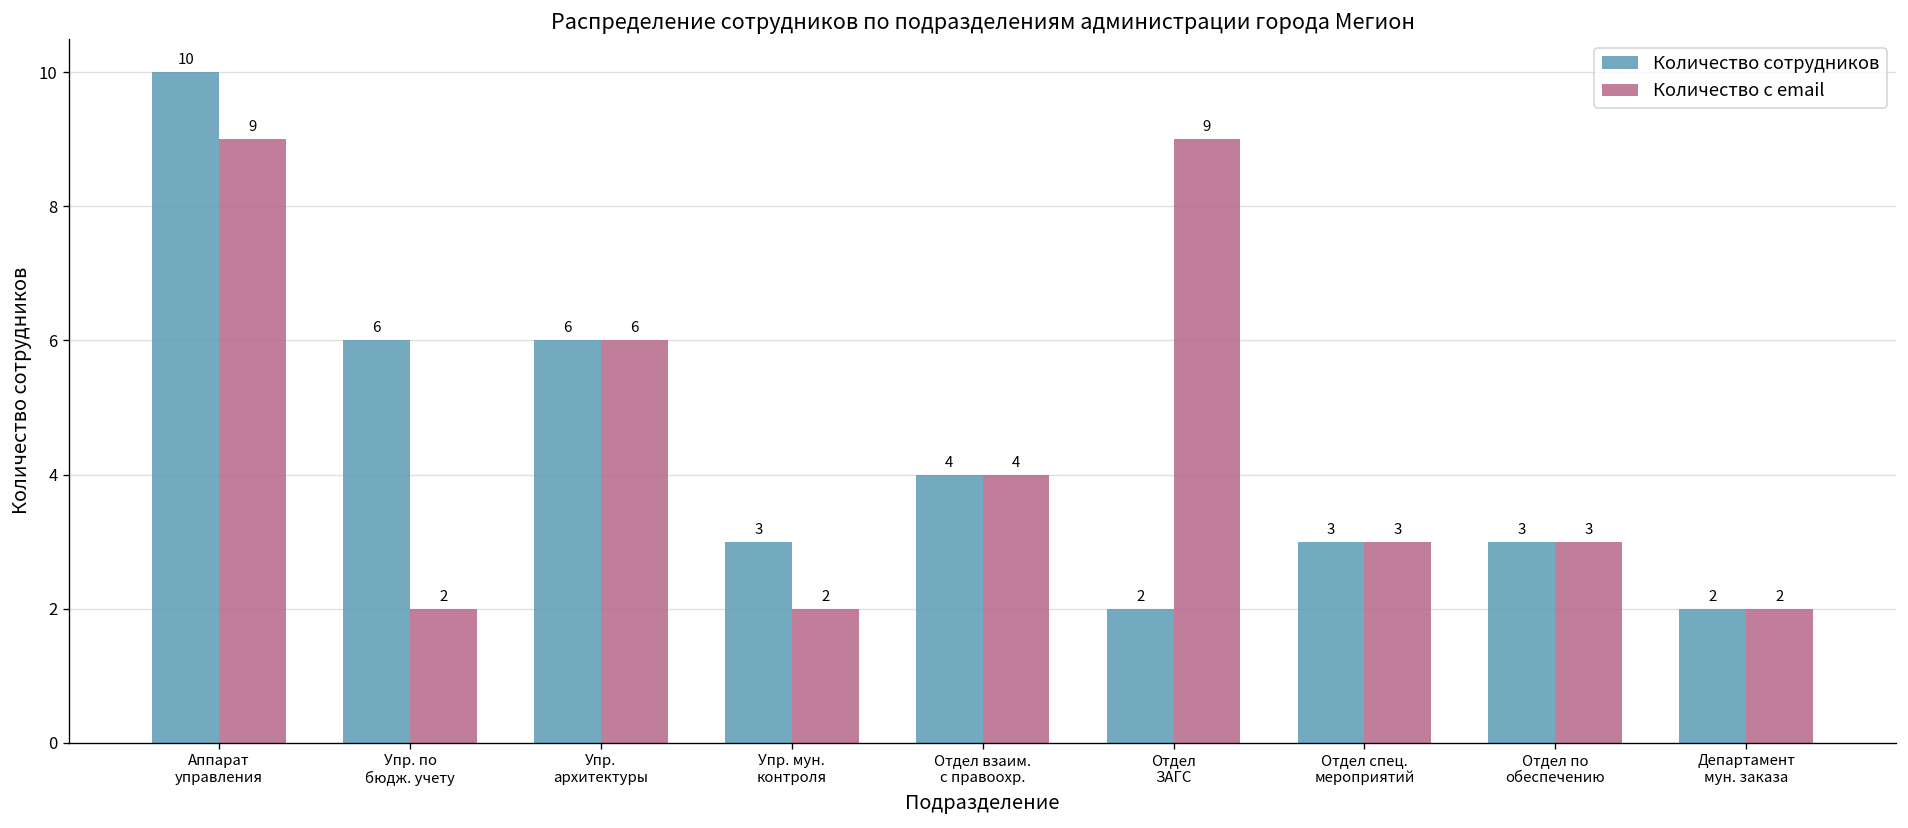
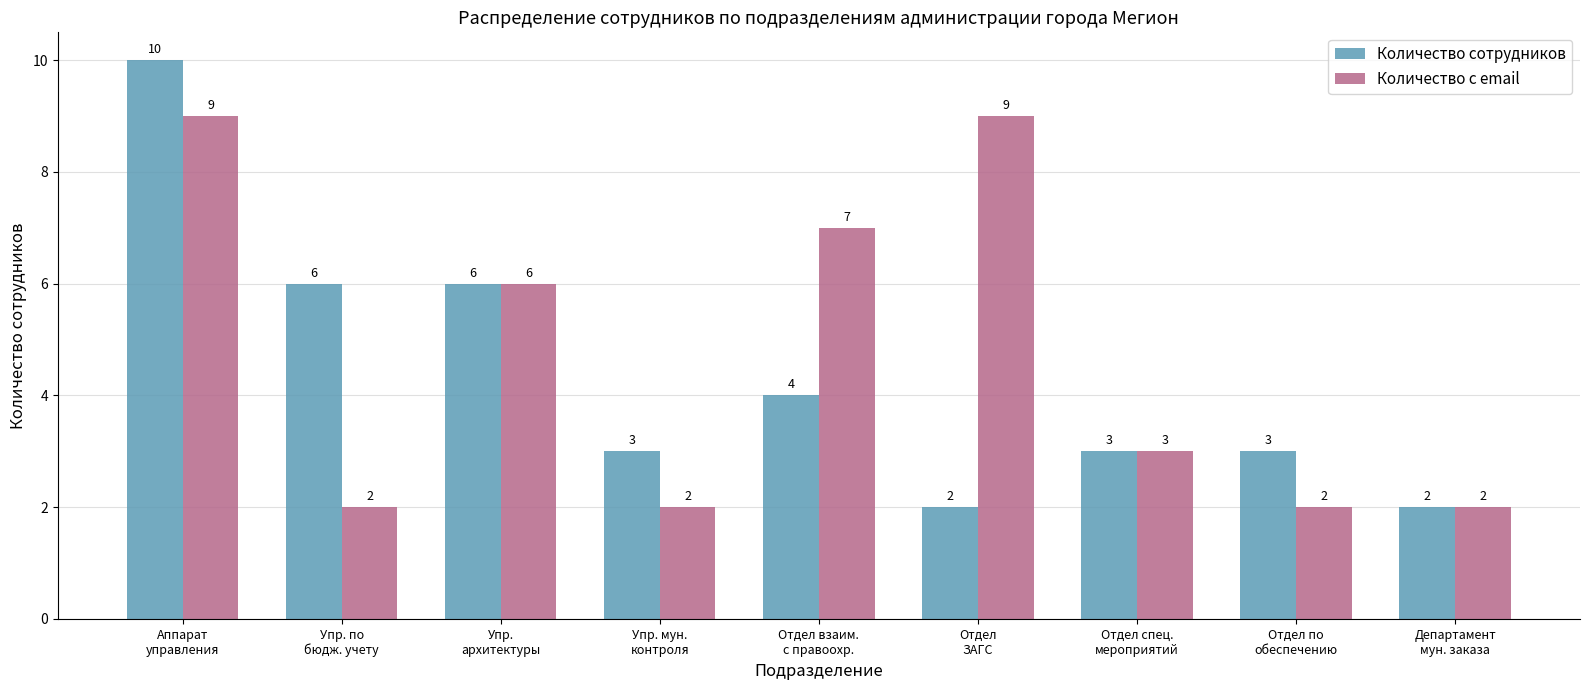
  {
    "Количество сотрудников": {
      "Аппарат управления": 10,
      "Упр. по бюдж. учету": 6,
      "Упр. архитектуры": 6,
      "Упр. мун. контроля": 3,
      "Отдел взаим. с правоохр.": 4,
      "Отдел ЗАГС": 2,
      "Отдел спец. мероприятий": 3,
      "Отдел по обеспечению": 3,
      "Департамент мун. заказа": 2
    },
    "Количество с email": {
      "Аппарат управления": 9,
      "Упр. по бюдж. учету": 2,
      "Упр. архитектуры": 6,
      "Упр. мун. контроля": 2,
-     "Отдел взаим. с правоохр.": 4,
+     "Отдел взаим. с правоохр.": 7,
      "Отдел ЗАГС": 9,
      "Отдел спец. мероприятий": 3,
-     "Отдел по обеспечению": 3,
+     "Отдел по обеспечению": 2,
      "Департамент мун. заказа": 2
    }
  }
